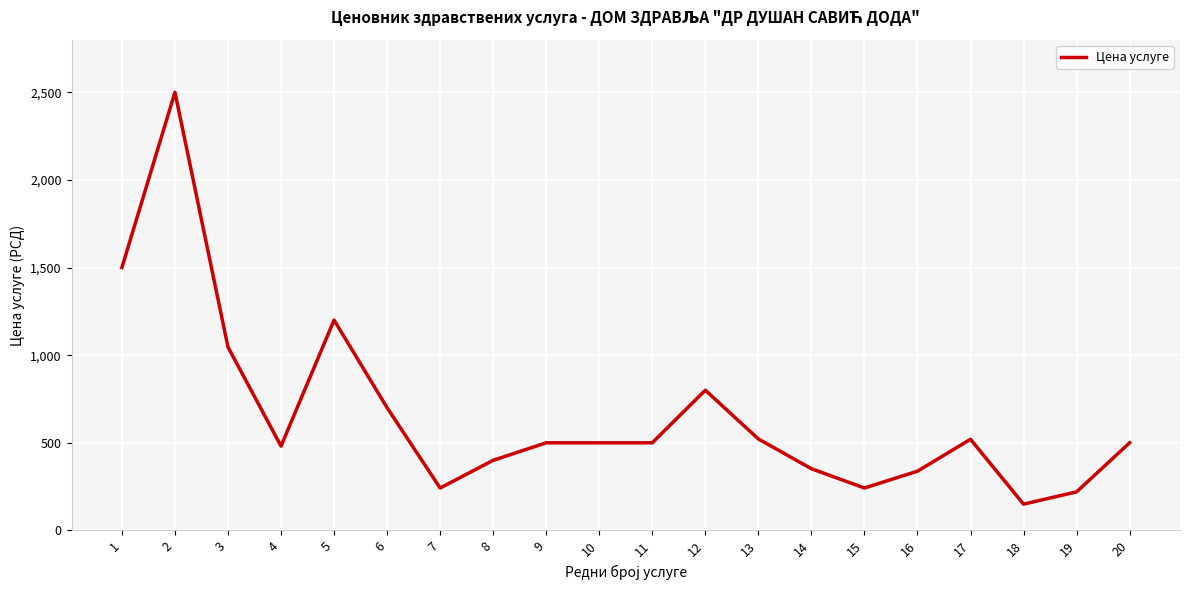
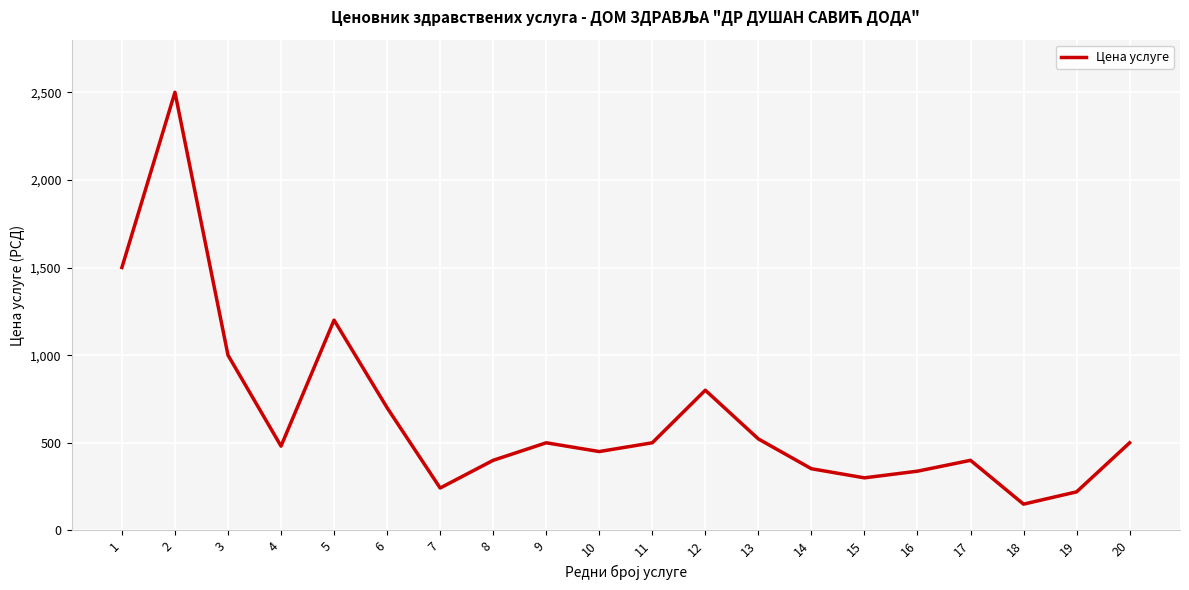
  {
    "1": "1,500",
    "2": "2,500",
-   "3": "1,050",
+   "3": "1,000",
    "4": "480",
    "5": "1,200",
    "6": "700",
    "7": "240",
    "8": "400",
    "9": "500",
-   "10": "500",
+   "10": "450",
    "11": "500",
    "12": "800",
    "13": "520",
    "14": "350",
-   "15": "240",
+   "15": "300",
    "16": "340",
-   "17": "520",
+   "17": "400",
    "18": "150",
    "19": "220",
    "20": "500"
  }
